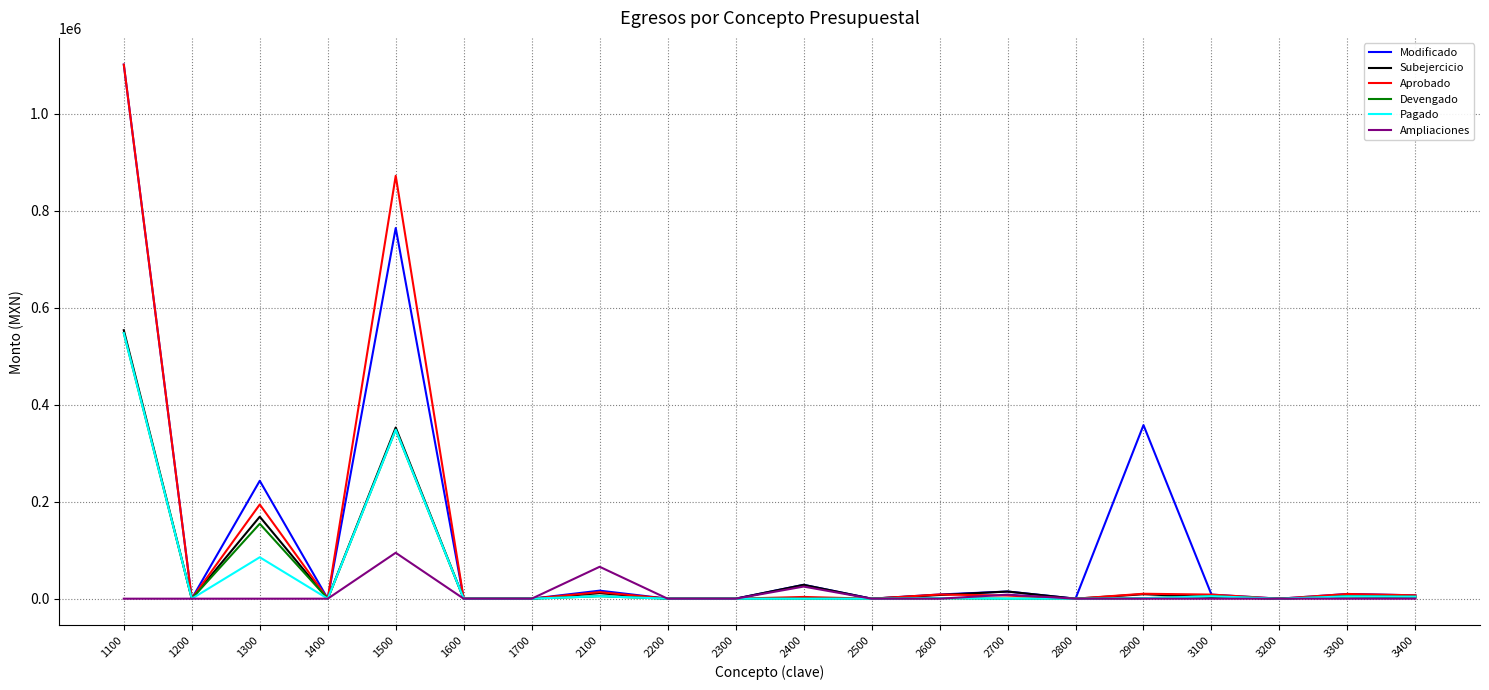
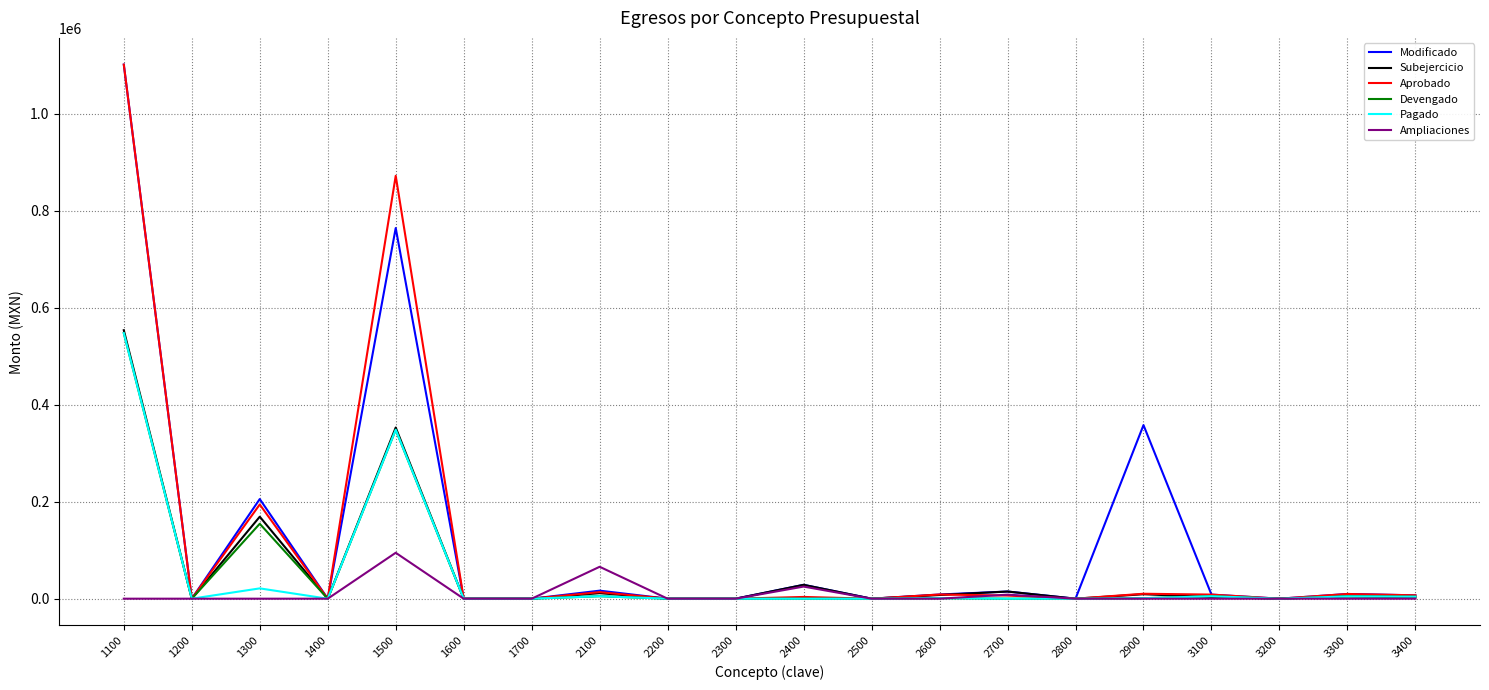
  {
    "Modificado": {
-     "1300": 240000,
+     "1300": 210000,
      "1500": 760000,
      "2900": 360000
    },
    "Subejercicio": {
      "1100": 550000,
      "1300": 170000
    },
    "Aprobado": {
      "1300": 190000,
      "1500": 870000
    },
    "Devengado": {
      "1300": 150000
    },
    "Pagado": {
-     "1300": 90000
+     "1300": 20000
    },
    "Ampliaciones": {
      "1100": 0,
      "1300": 0,
      "1500": 90000,
      "2100": 70000
    }
  }
